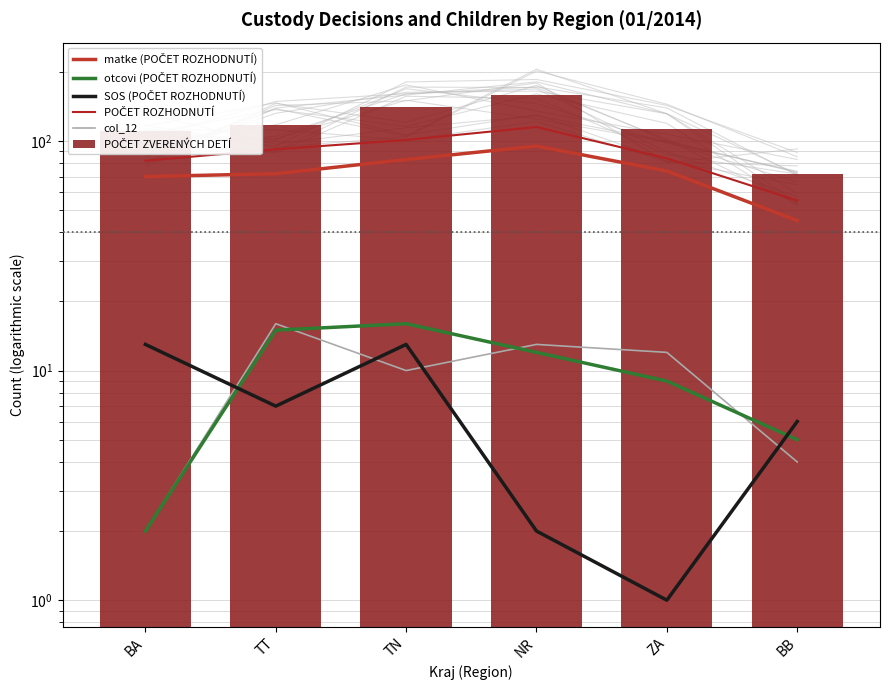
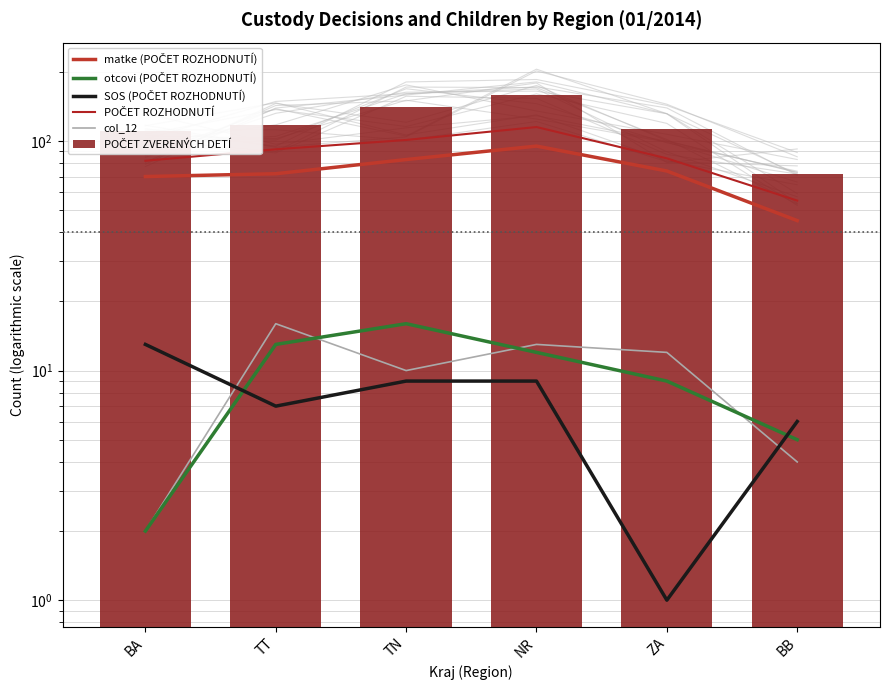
  {
    "otcovi (POČET ROZHODNUTÍ)": {
-     "TT": 15,
+     "TT": 13,
      "TN": 16,
      "NR": 12,
      "ZA": 9,
      "BB": 5
    },
    "SOS (POČET ROZHODNUTÍ)": {
      "BA": 13,
      "TT": 7,
-     "TN": 13,
-     "NR": 2,
+     "TN": 9,
+     "NR": 9,
      "ZA": 1,
      "BB": 6
    }
  }
